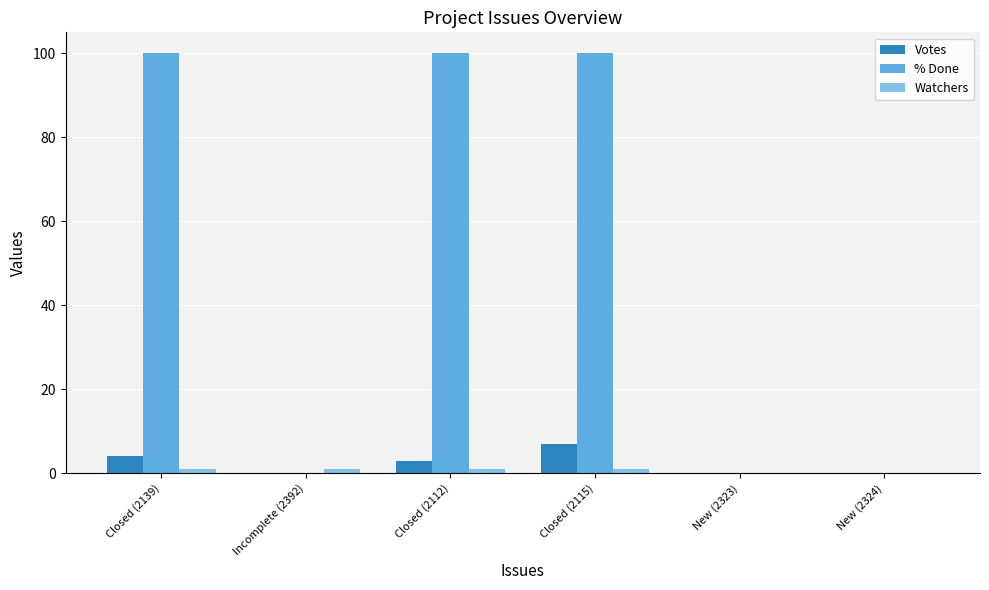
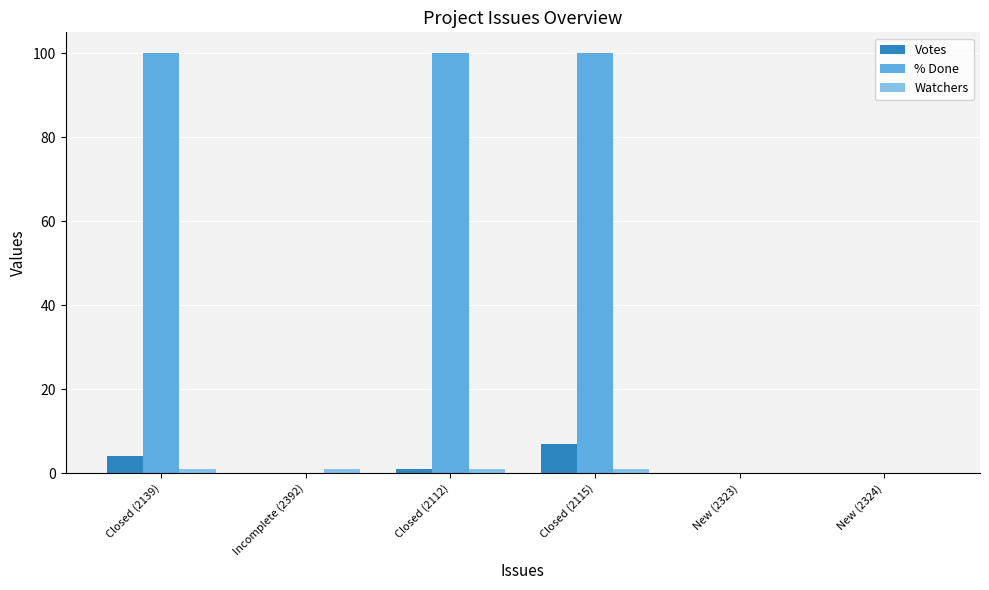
  {
    "Votes": {
      "Closed (2139)": 4,
      "Incomplete (2392)": 0,
-     "Closed (2112)": 3,
+     "Closed (2112)": 1,
      "Closed (2115)": 7,
      "New (2323)": 0,
      "New (2324)": 0
    }
  }
